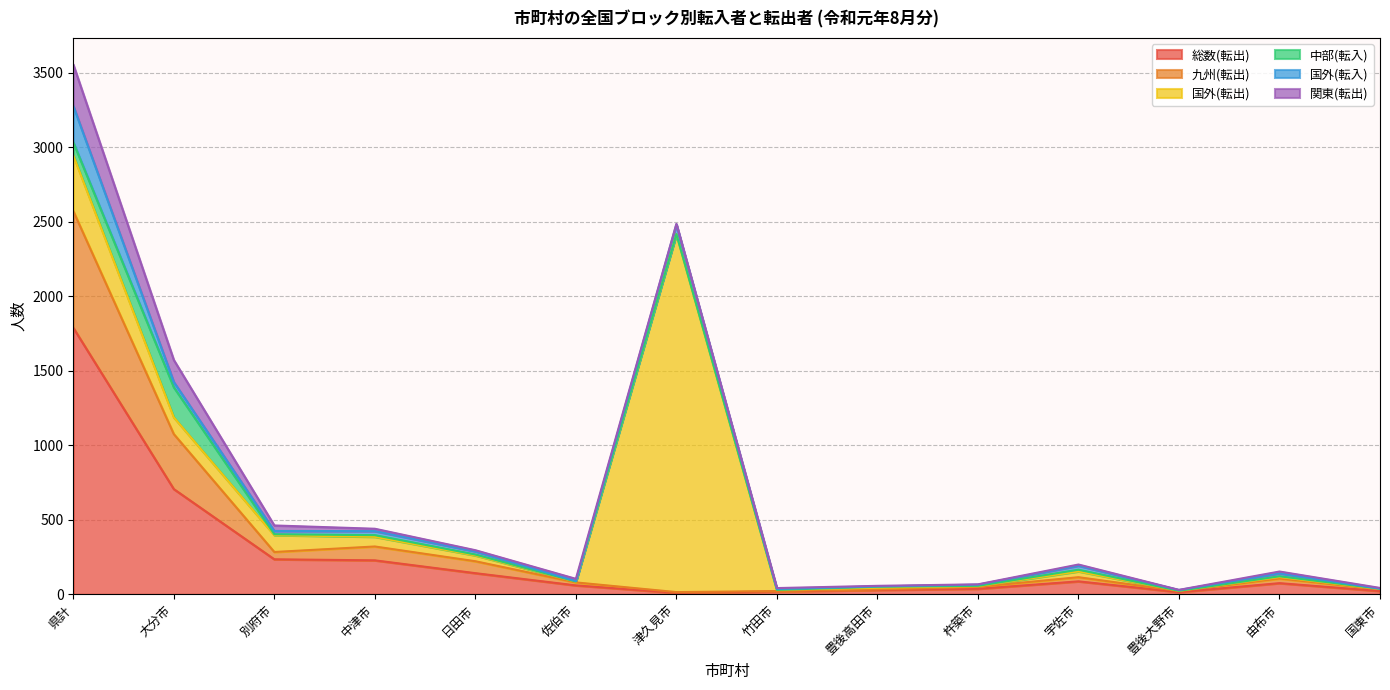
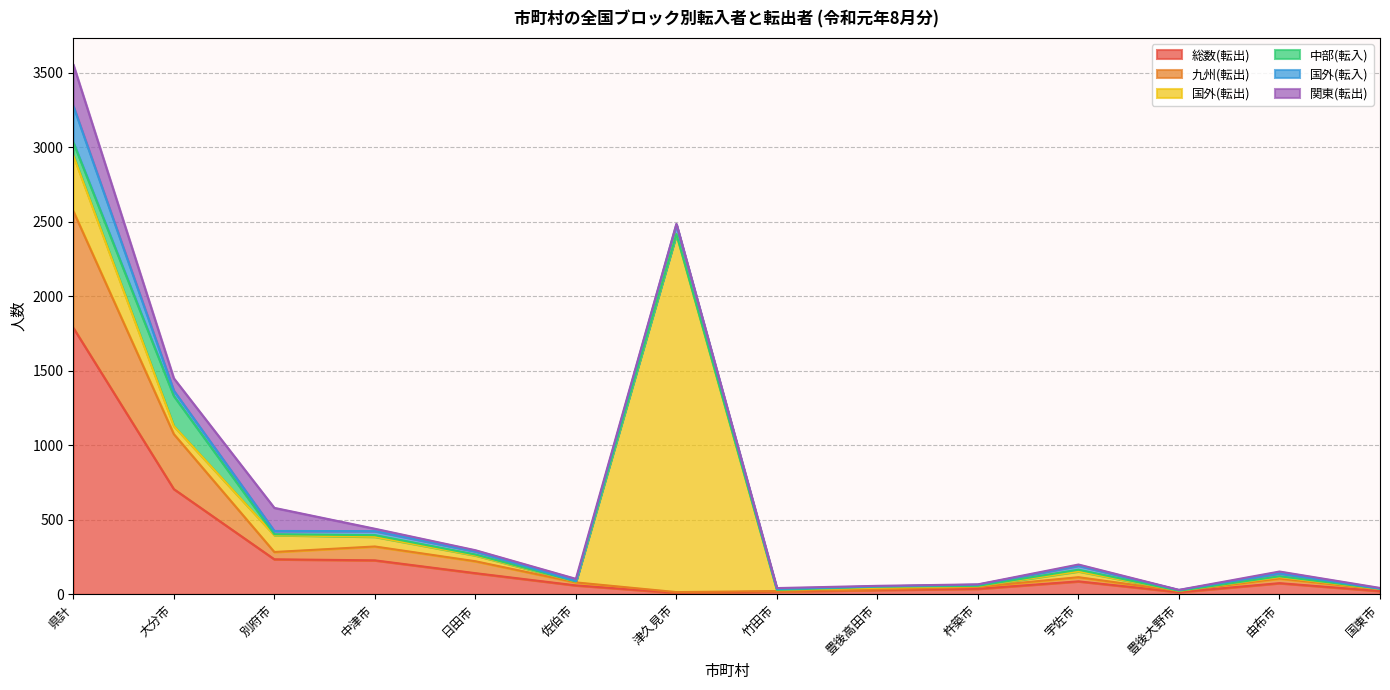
  {
    "国外(転出)": {
      "県計": 370,
-     "大分市": 110
+     "大分市": 50
    },
    "中部(転入)": {
      "県計": 90,
      "大分市": 200
    },
    "国外(転入)": {
      "県計": 240,
      "大分市": 40,
      "別府市": 20
    },
    "関東(転出)": {
      "県計": 280,
-     "大分市": 150,
-     "別府市": 40
+     "大分市": 80,
+     "別府市": 160
    }
  }
